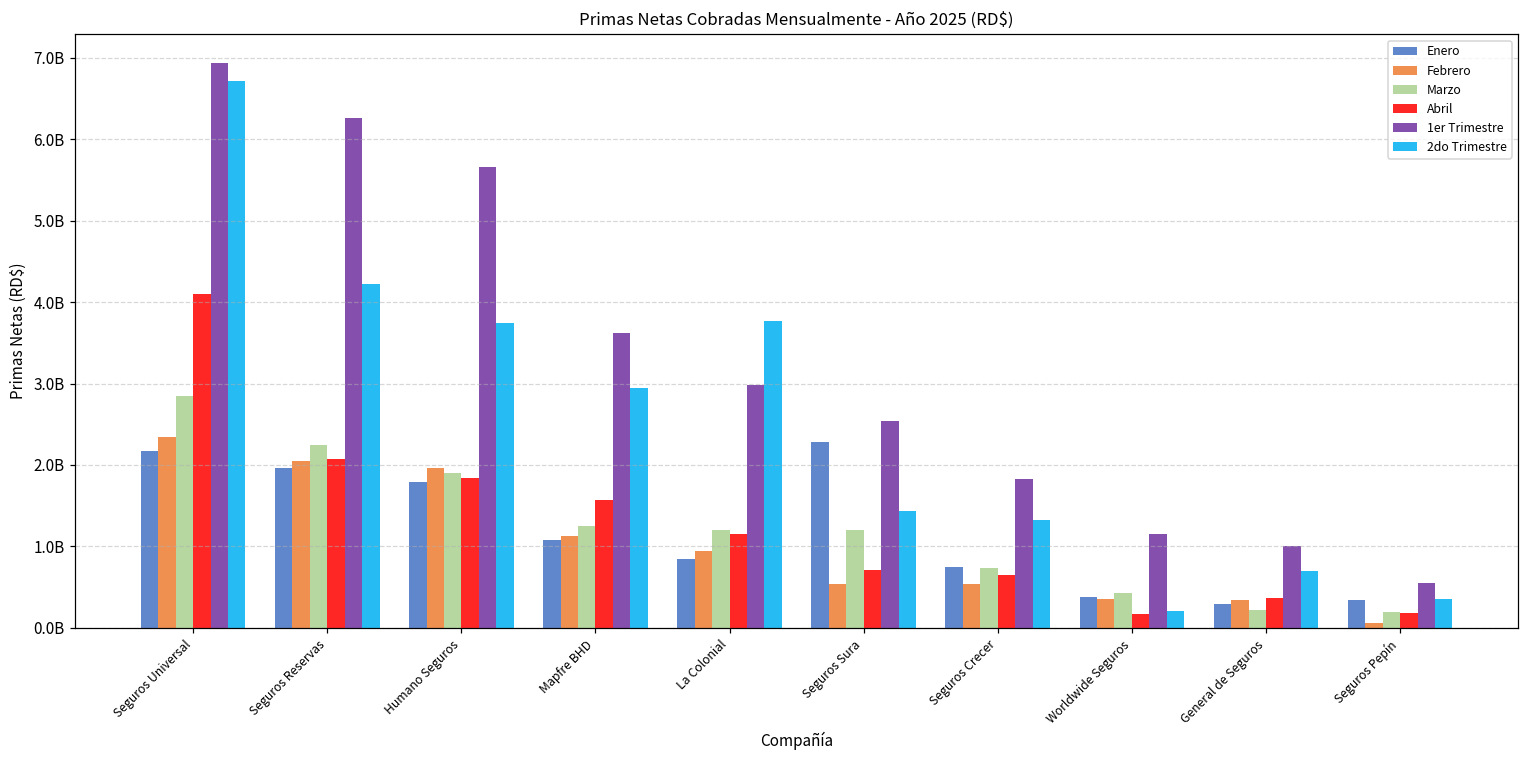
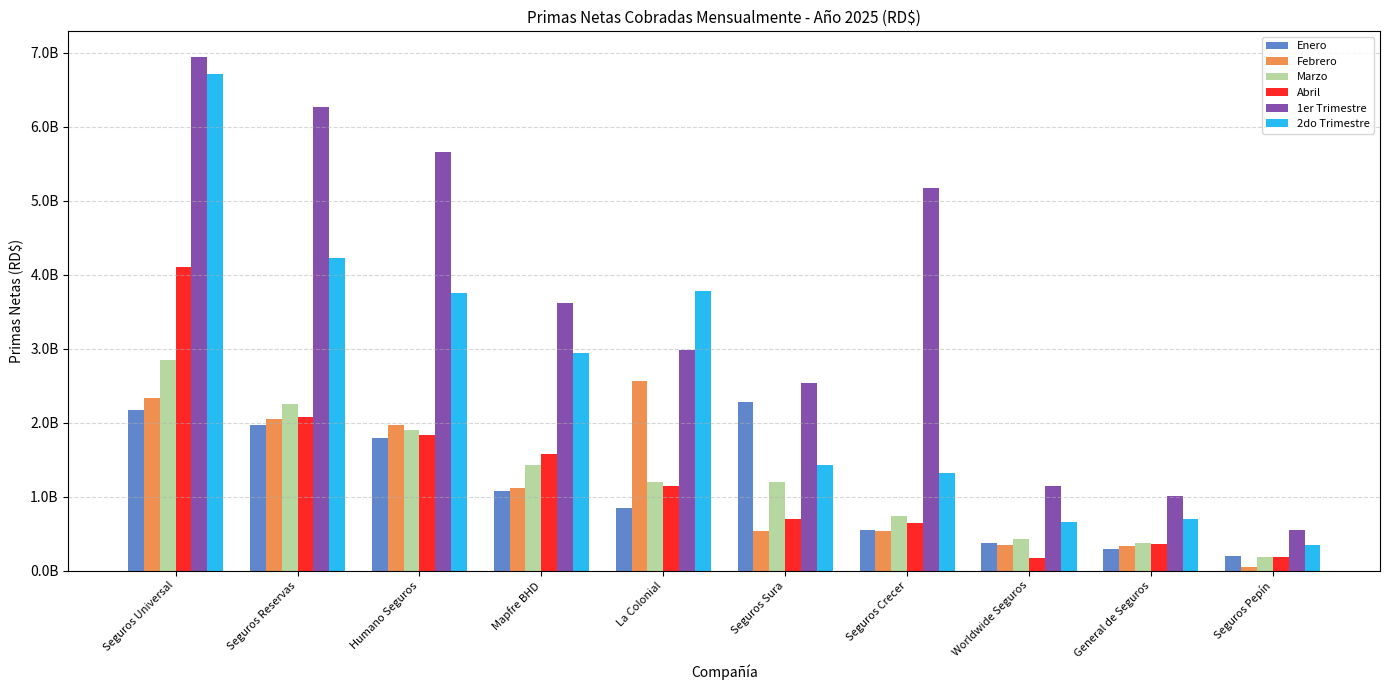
  {
    "Enero": {
      "Seguros Universal": 2200000000,
      "Seguros Reservas": 2000000000,
      "Humano Seguros": 1800000000,
      "Mapfre BHD": 1100000000,
      "La Colonial": 800000000,
      "Seguros Sura": 2300000000,
-     "Seguros Crecer": 700000000,
+     "Seguros Crecer": 600000000,
      "Worldwide Seguros": 400000000,
      "General de Seguros": 300000000,
-     "Seguros Pepín": 300000000
+     "Seguros Pepín": 200000000
    },
    "Febrero": {
      "Seguros Universal": 2300000000,
      "Seguros Reservas": 2100000000,
      "Humano Seguros": 2000000000,
      "Mapfre BHD": 1100000000,
-     "La Colonial": 900000000,
+     "La Colonial": 2600000000,
      "Seguros Sura": 500000000,
      "Seguros Crecer": 500000000,
      "Worldwide Seguros": 300000000,
      "General de Seguros": 300000000,
      "Seguros Pepín": 100000000
    },
    "Marzo": {
      "Seguros Universal": 2800000000,
      "Seguros Reservas": 2200000000,
      "Humano Seguros": 1900000000,
-     "Mapfre BHD": 1300000000,
+     "Mapfre BHD": 1400000000,
      "La Colonial": 1200000000,
      "Seguros Sura": 1200000000,
      "Seguros Crecer": 700000000,
      "Worldwide Seguros": 400000000,
-     "General de Seguros": 200000000,
+     "General de Seguros": 400000000,
      "Seguros Pepín": 200000000
    },
    "Abril": {
      "Seguros Universal": 4100000000,
      "Seguros Reservas": 2100000000,
      "Humano Seguros": 1800000000,
      "Mapfre BHD": 1600000000,
      "La Colonial": 1100000000,
      "Seguros Sura": 700000000,
      "Seguros Crecer": 600000000,
      "Worldwide Seguros": 200000000,
      "General de Seguros": 400000000,
      "Seguros Pepín": 200000000
    },
    "1er Trimestre": {
      "Seguros Universal": 6900000000,
      "Seguros Reservas": 6300000000,
      "Humano Seguros": 5700000000,
      "Mapfre BHD": 3600000000,
      "La Colonial": 3000000000,
      "Seguros Sura": 2500000000,
-     "Seguros Crecer": 1800000000,
+     "Seguros Crecer": 5200000000,
      "Worldwide Seguros": 1100000000,
      "General de Seguros": 1000000000,
      "Seguros Pepín": 500000000
    },
    "2do Trimestre": {
      "Seguros Universal": 6700000000,
      "Seguros Reservas": 4200000000,
      "Humano Seguros": 3700000000,
      "Mapfre BHD": 2900000000,
      "La Colonial": 3800000000,
      "Seguros Sura": 1400000000,
      "Seguros Crecer": 1300000000,
-     "Worldwide Seguros": 200000000,
+     "Worldwide Seguros": 700000000,
      "General de Seguros": 700000000,
      "Seguros Pepín": 400000000
    }
  }
